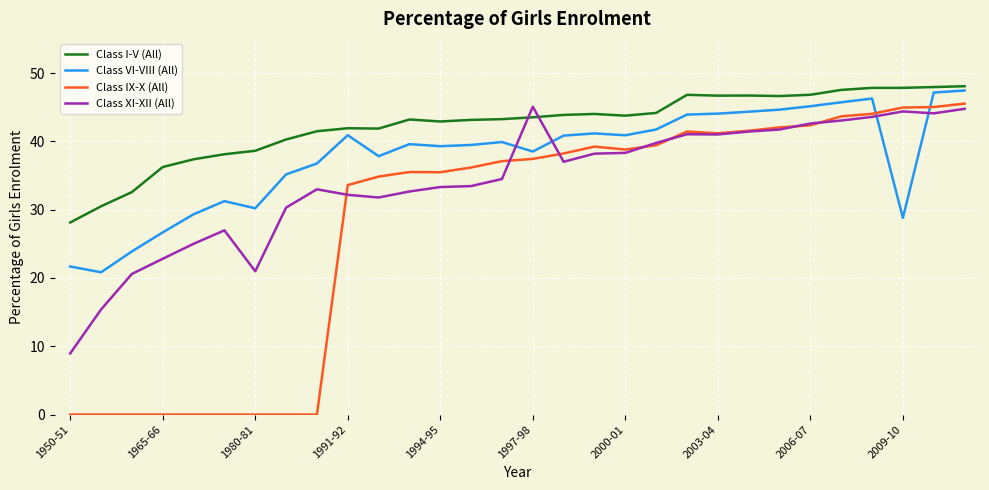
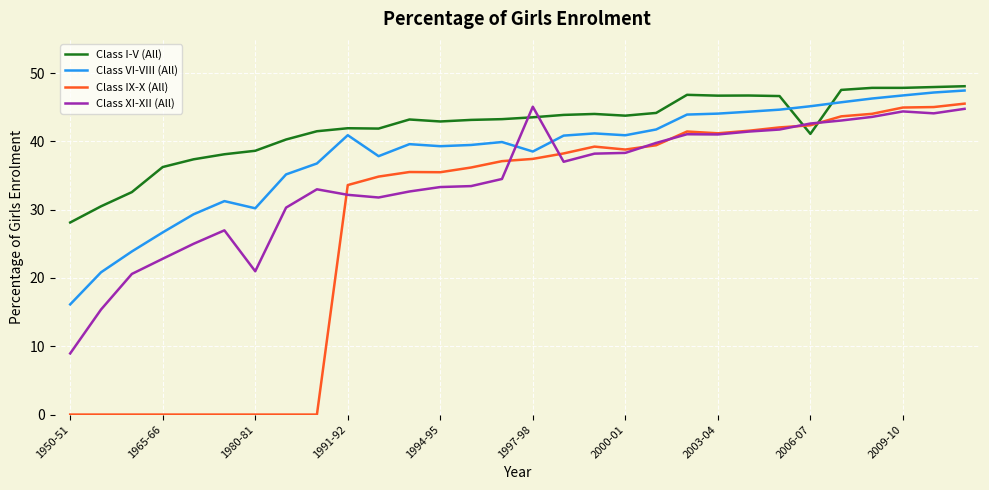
  {
    "Class I-V (All)": {
      "1950-51": 28,
      "1965-66": 36,
      "1980-81": 39,
      "1991-92": 42,
      "1994-95": 43,
      "1997-98": 44,
      "2000-01": 44,
      "2003-04": 47,
-     "2006-07": 47,
+     "2006-07": 41,
      "2009-10": 48
    },
    "Class VI-VIII (All)": {
-     "1950-51": 22,
+     "1950-51": 16,
      "1965-66": 27,
      "1980-81": 30,
      "1991-92": 41,
      "1994-95": 39,
      "1997-98": 39,
      "2000-01": 41,
      "2003-04": 44,
      "2006-07": 45,
-     "2009-10": 29
+     "2009-10": 47
    },
    "Class IX-X (All)": {
      "1950-51": 0,
      "1965-66": 0,
      "1980-81": 0,
      "1991-92": 34,
      "1994-95": 35,
      "1997-98": 37,
      "2000-01": 39,
      "2009-10": 45
    },
    "Class XI-XII (All)": {
      "1950-51": 9,
      "1965-66": 23,
      "1980-81": 21,
      "1991-92": 32,
      "1994-95": 33,
      "1997-98": 45,
      "2000-01": 38,
      "2009-10": 44
    }
  }
